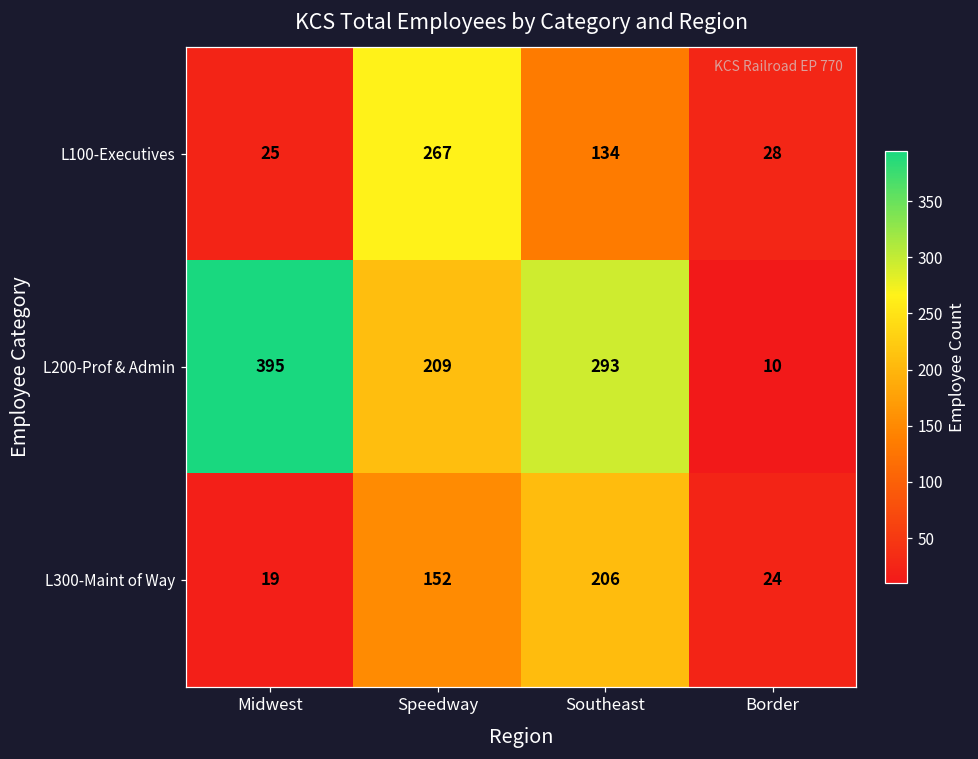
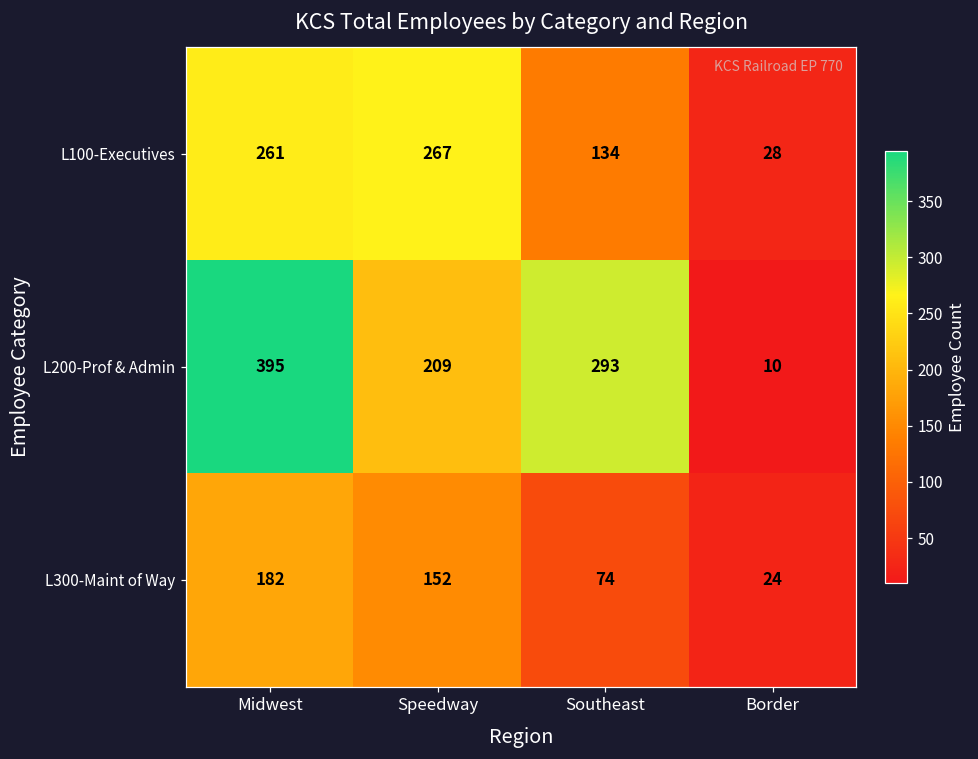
  {
    "L100-Executives": {
-     "Midwest": 25,
+     "Midwest": 261,
      "Speedway": 267,
      "Southeast": 134
    },
    "L200-Prof & Admin": {
      "Midwest": 395,
      "Speedway": 209,
      "Southeast": 293,
      "Border": 10
    },
    "L300-Maint of Way": {
-     "Midwest": 19,
+     "Midwest": 182,
      "Speedway": 152,
-     "Southeast": 206,
+     "Southeast": 74,
      "Border": 24
    }
  }
